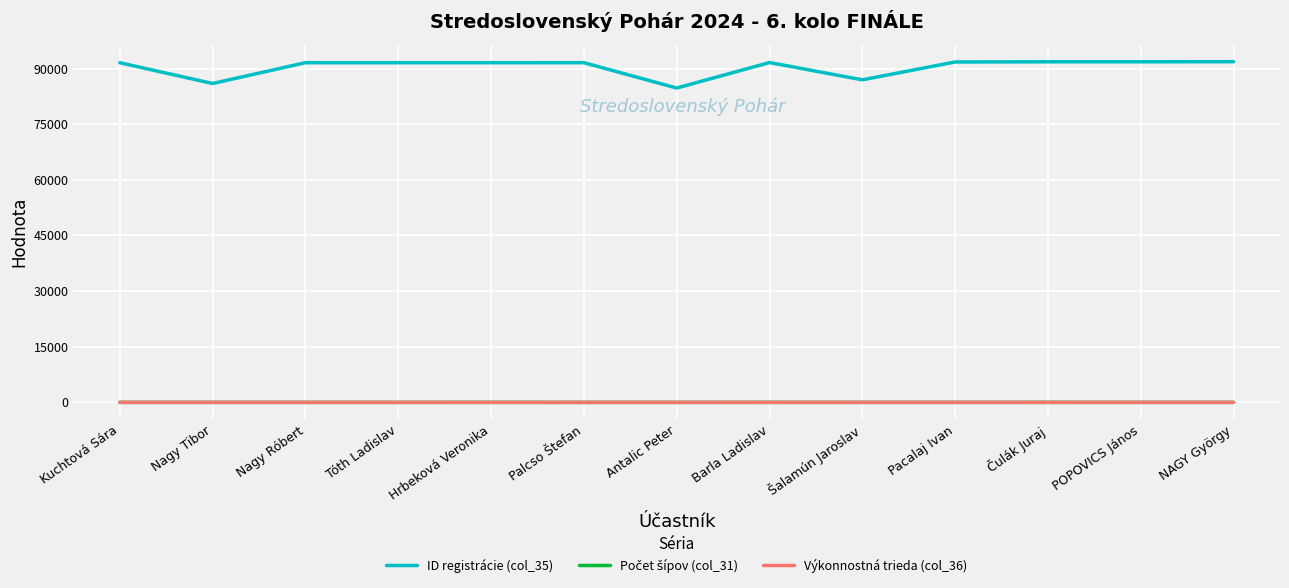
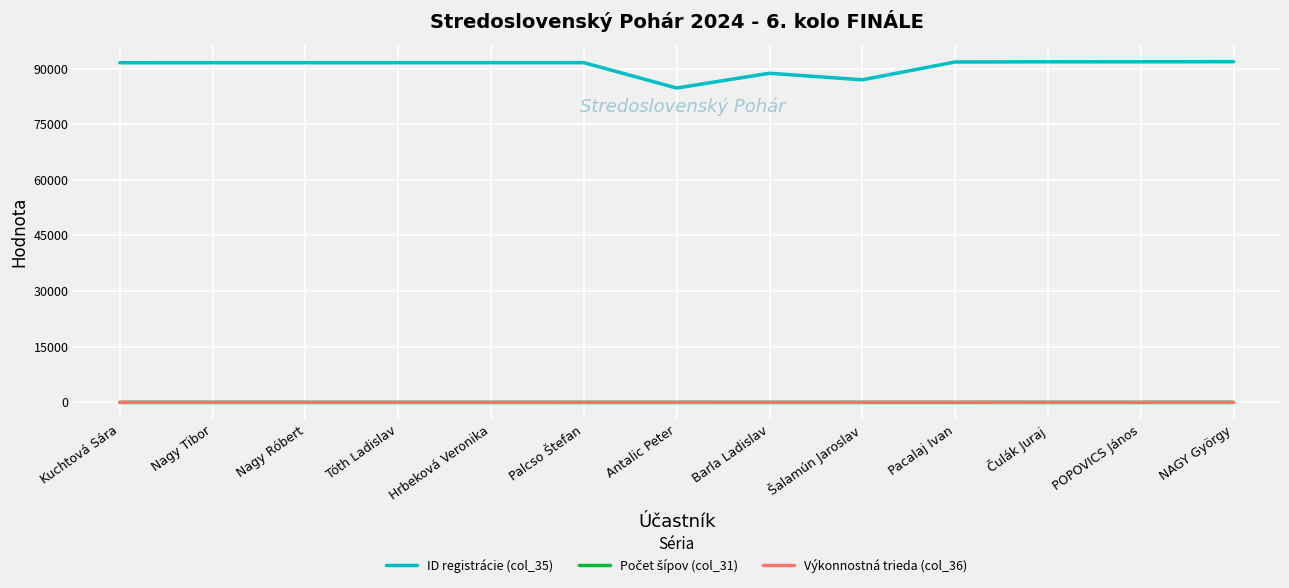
  {
    "ID registrácie (col_35)": {
      "Kuchtová Sára": 92000,
-     "Nagy Tibor": 86000,
+     "Nagy Tibor": 92000,
      "Nagy Róbert": 92000,
      "Tóth Ladislav": 92000,
      "Hrbeková Veronika": 92000,
      "Palcso Štefan": 92000,
      "Antalic Peter": 85000,
-     "Barla Ladislav": 92000,
+     "Barla Ladislav": 89000,
      "Šalamún Jaroslav": 87000,
      "Pacalaj Ivan": 92000,
      "Čulák Juraj": 92000,
      "POPOVICS János": 92000,
      "NAGY György": 92000
    },
    "Výkonnostná trieda (col_36)": {
      "Kuchtová Sára": 0,
      "Nagy Tibor": 0,
      "Nagy Róbert": 0,
      "Tóth Ladislav": 0,
      "Hrbeková Veronika": 0,
      "Palcso Štefan": 0,
      "Antalic Peter": 0,
      "Barla Ladislav": 0,
      "Šalamún Jaroslav": 0,
      "Pacalaj Ivan": 0,
      "Čulák Juraj": 0,
      "POPOVICS János": 0,
      "NAGY György": 0
    }
  }
